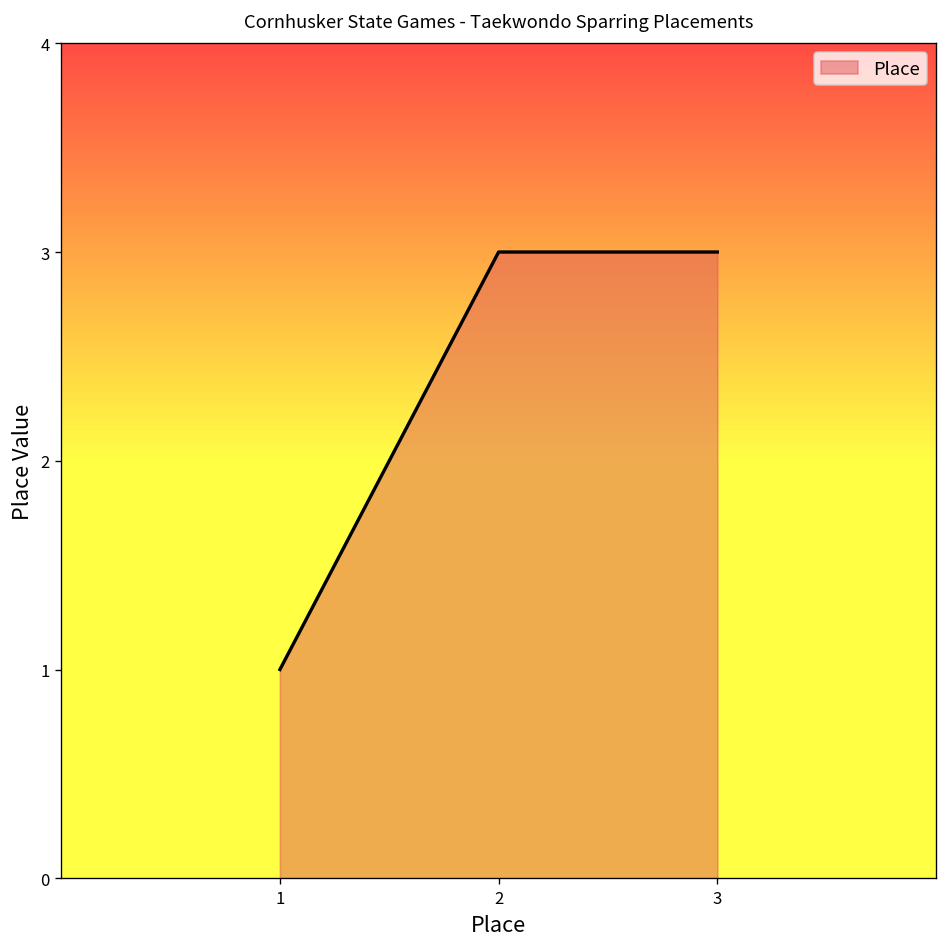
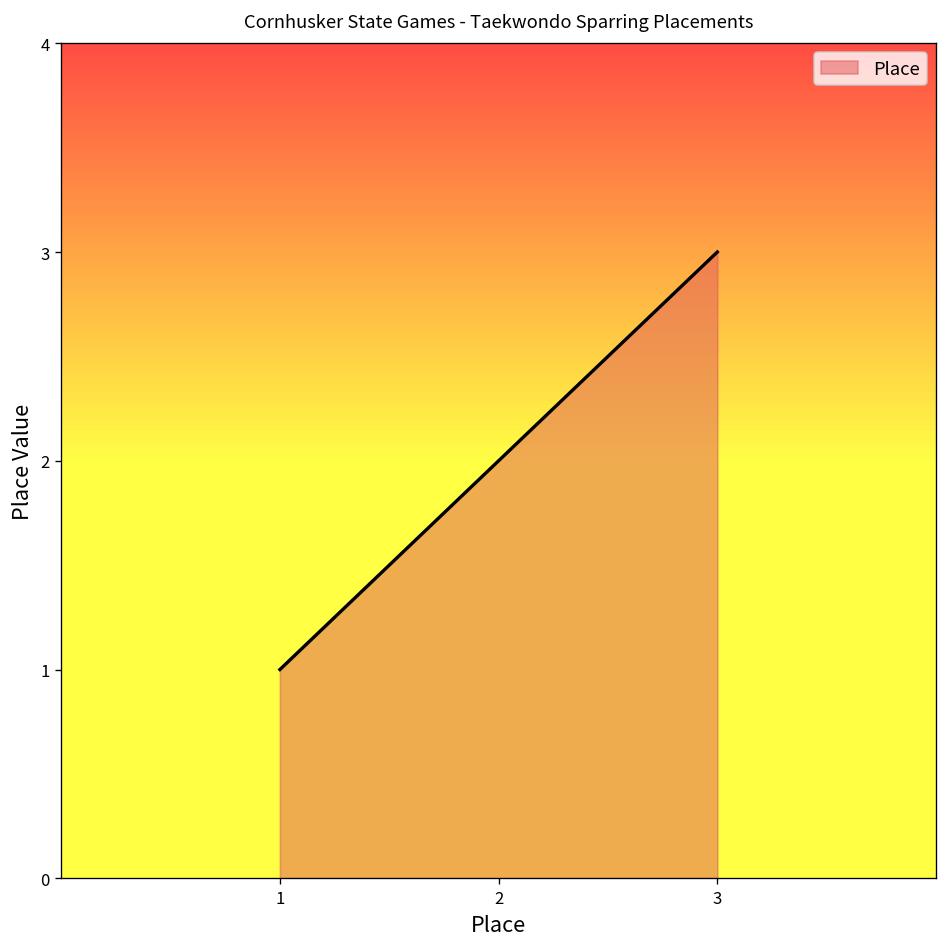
  {
    "1": 1,
-   "2": 3,
+   "2": 2,
    "3": 3
  }
